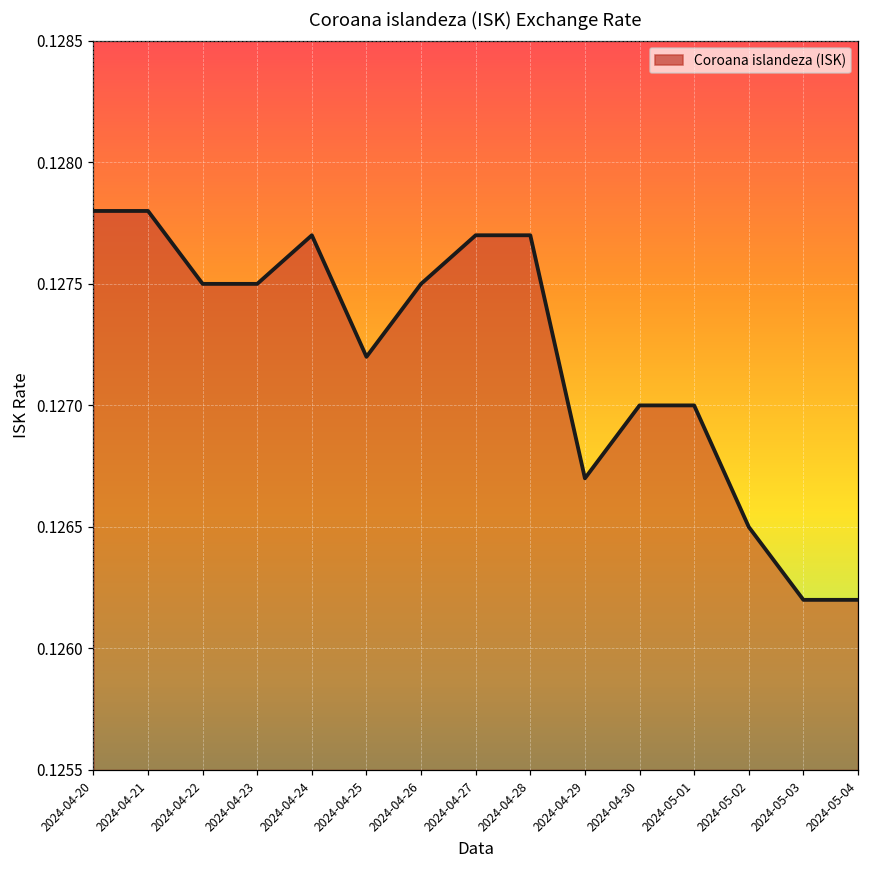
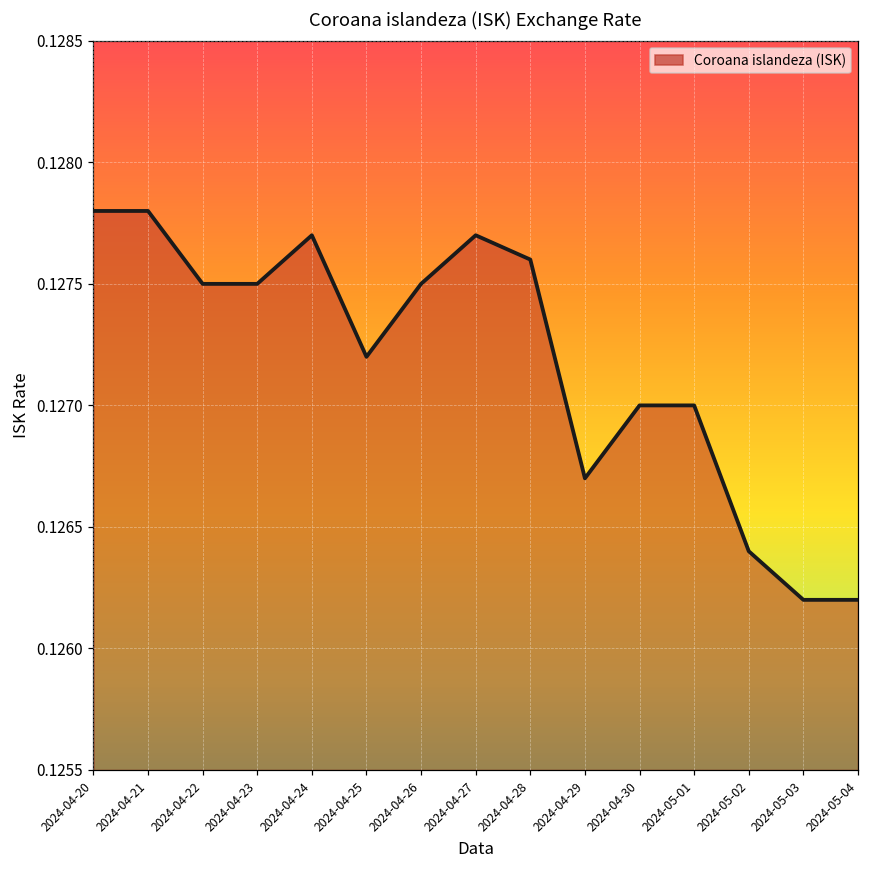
  {
    "2024-04-20": 0.1278,
    "2024-04-21": 0.1278,
    "2024-04-22": 0.1275,
    "2024-04-23": 0.1275,
    "2024-04-24": 0.1277,
    "2024-04-25": 0.1272,
    "2024-04-26": 0.1275,
    "2024-04-27": 0.1277,
-   "2024-04-28": 0.1277,
+   "2024-04-28": 0.1276,
    "2024-04-29": 0.1267,
    "2024-04-30": 0.1270,
    "2024-05-01": 0.1270,
-   "2024-05-02": 0.1265,
+   "2024-05-02": 0.1264,
    "2024-05-03": 0.1262,
    "2024-05-04": 0.1262
  }
